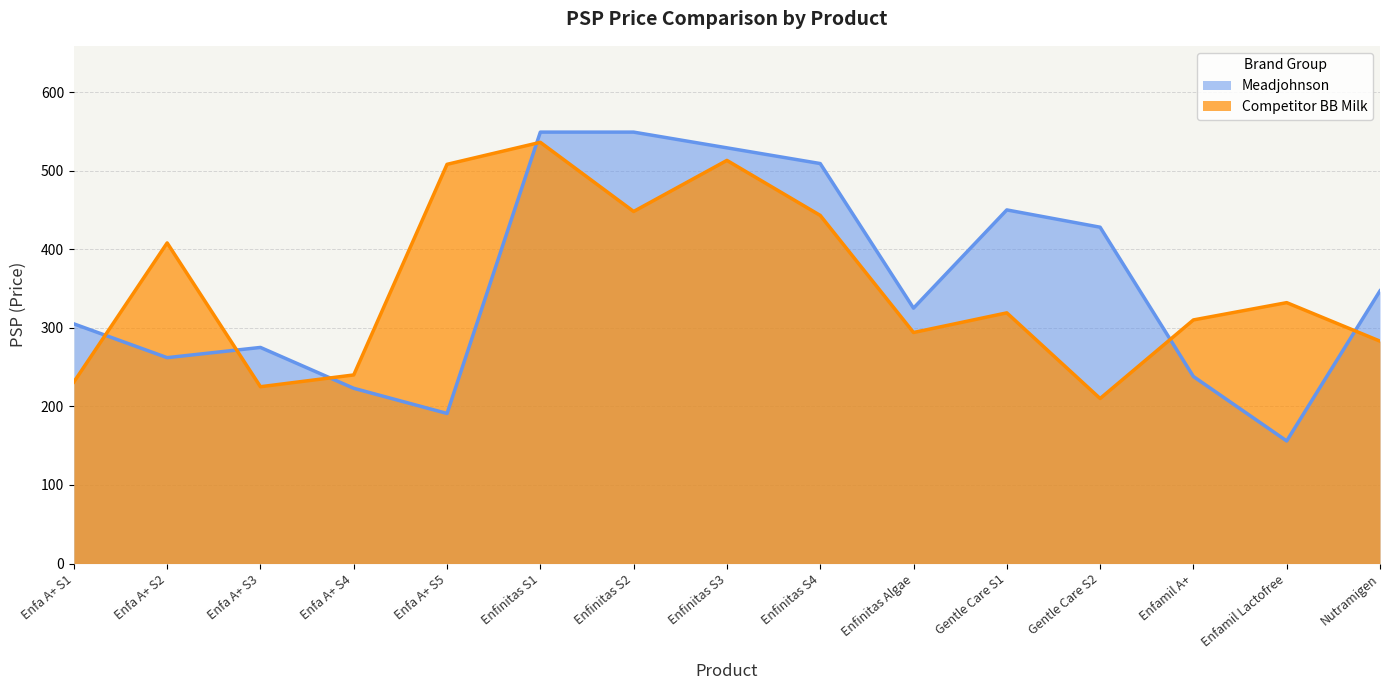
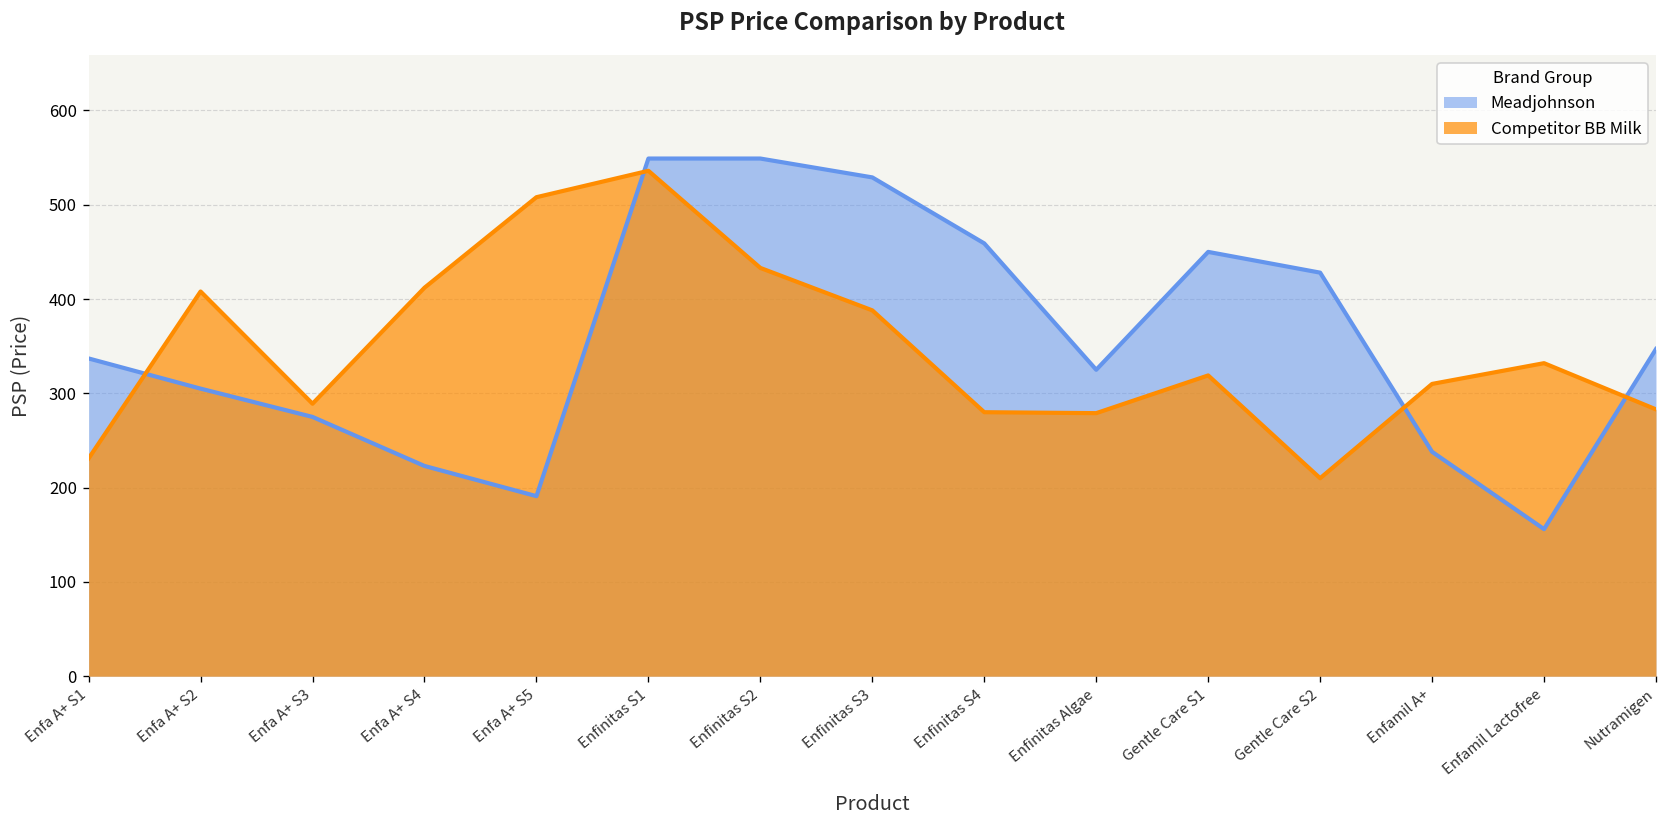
  {
    "Meadjohnson": {
-     "Enfa A+ S1": 310,
-     "Enfa A+ S2": 260,
+     "Enfa A+ S1": 340,
+     "Enfa A+ S2": 310,
      "Enfa A+ S3": 280,
      "Enfa A+ S4": 220,
      "Enfa A+ S5": 190,
      "Enfinitas S1": 550,
      "Enfinitas S2": 550,
      "Enfinitas S3": 530,
-     "Enfinitas S4": 510,
+     "Enfinitas S4": 460,
      "Enfinitas Algae": 330,
      "Gentle Care S1": 450,
      "Gentle Care S2": 430,
      "Enfamil A+": 240,
      "Enfamil Lactofree": 160,
      "Nutramigen": 350
    },
    "Competitor BB Milk": {
      "Enfa A+ S1": 230,
      "Enfa A+ S2": 410,
-     "Enfa A+ S3": 230,
-     "Enfa A+ S4": 240,
+     "Enfa A+ S3": 290,
+     "Enfa A+ S4": 410,
      "Enfa A+ S5": 510,
      "Enfinitas S1": 540,
-     "Enfinitas S2": 450,
-     "Enfinitas S3": 510,
-     "Enfinitas S4": 440,
-     "Enfinitas Algae": 290,
+     "Enfinitas S2": 430,
+     "Enfinitas S3": 390,
+     "Enfinitas S4": 280,
+     "Enfinitas Algae": 280,
      "Gentle Care S1": 320,
      "Gentle Care S2": 210,
      "Enfamil A+": 310,
      "Enfamil Lactofree": 330,
      "Nutramigen": 280
    }
  }
